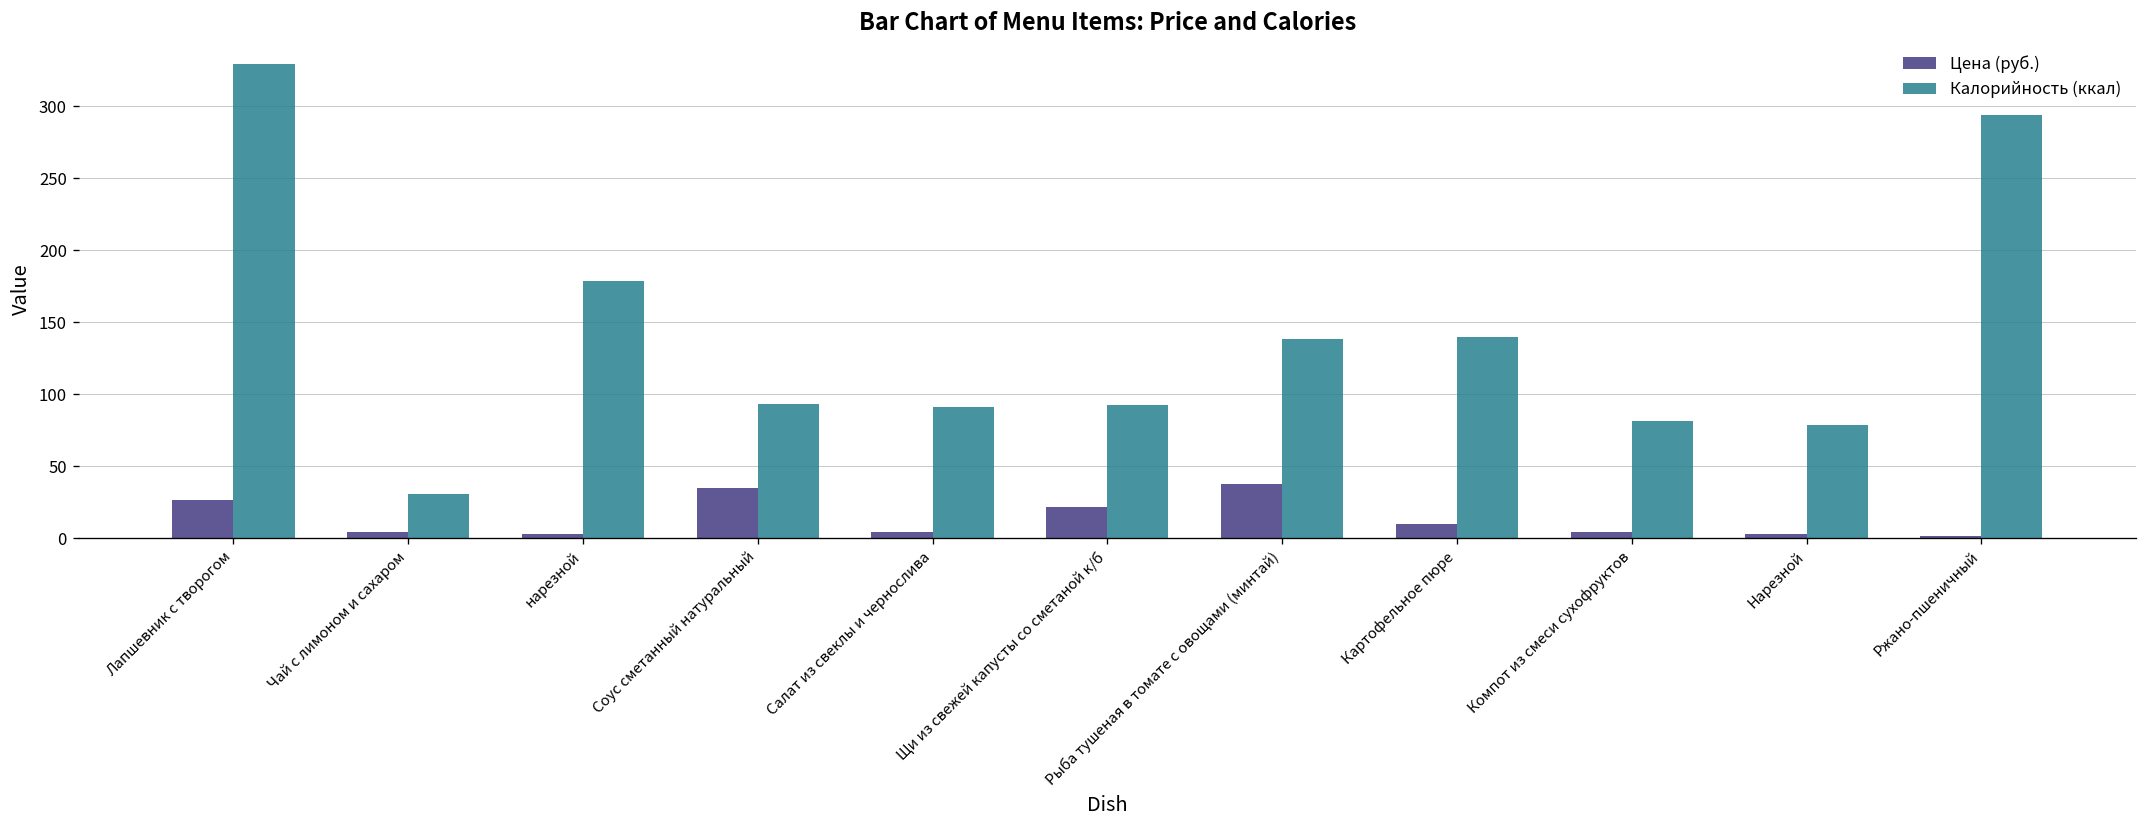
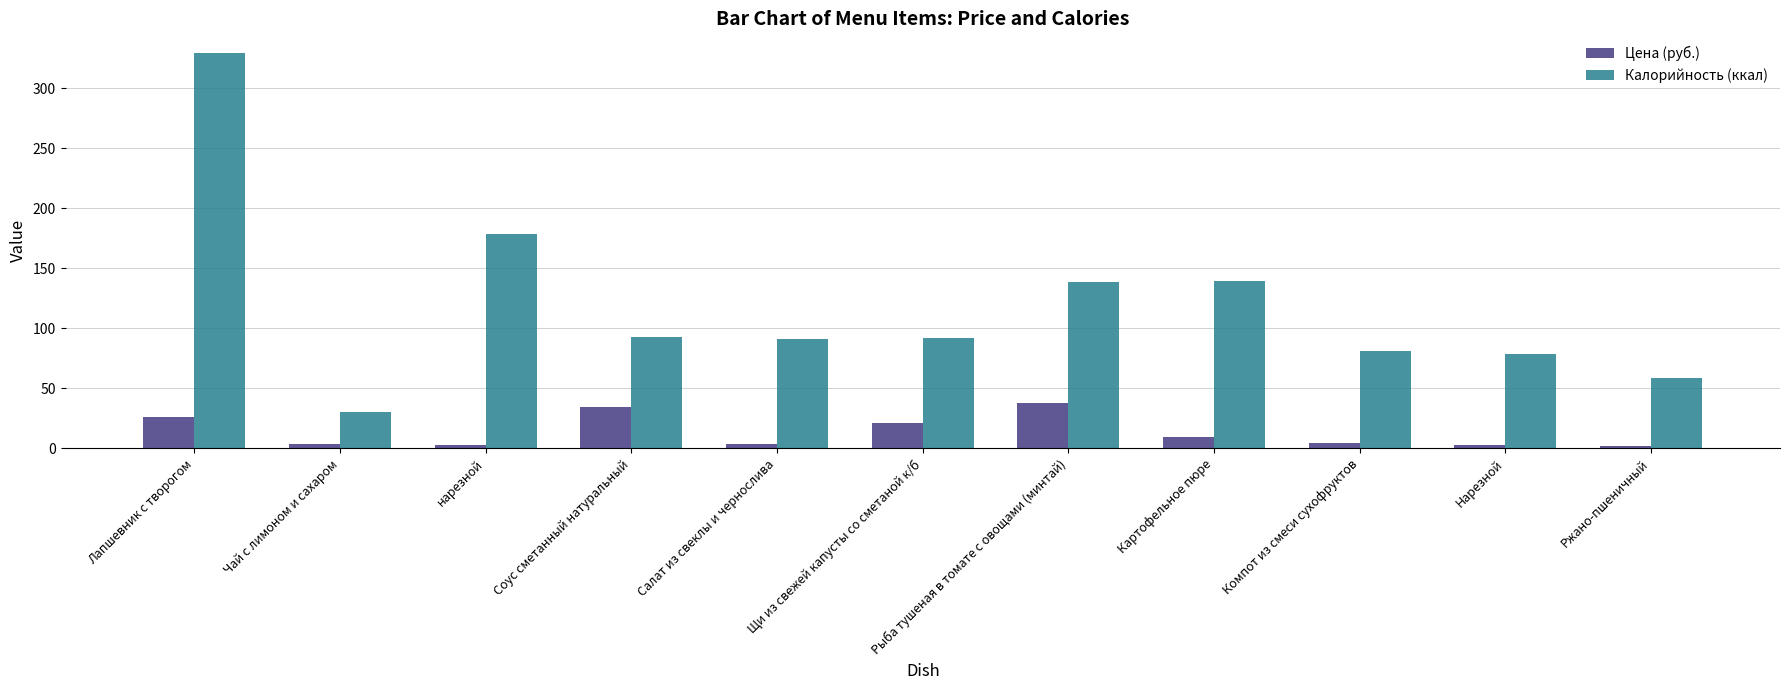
  {
    "Цена (руб.)": {
      "Лапшевник с творогом": 26,
      "Чай с лимоном и сахаром": 4,
      "нарезной": 3,
      "Соус сметанный натуральный": 35,
      "Салат из свеклы и чернослива": 4,
      "Щи из свежей капусты со сметаной к/б": 21,
      "Рыба тушеная в томате с овощами (минтай)": 37,
      "Картофельное пюре": 10,
      "Компот из смеси сухофруктов": 4,
      "Нарезной": 3
    },
    "Калорийность (ккал)": {
      "Лапшевник с творогом": 329,
      "Чай с лимоном и сахаром": 31,
      "нарезной": 178,
      "Соус сметанный натуральный": 93,
      "Салат из свеклы и чернослива": 91,
      "Щи из свежей капусты со сметаной к/б": 92,
      "Рыба тушеная в томате с овощами (минтай)": 138,
      "Картофельное пюре": 139,
      "Компот из смеси сухофруктов": 81,
      "Нарезной": 79,
-     "Ржано-пшеничный": 294
+     "Ржано-пшеничный": 59
    }
  }
